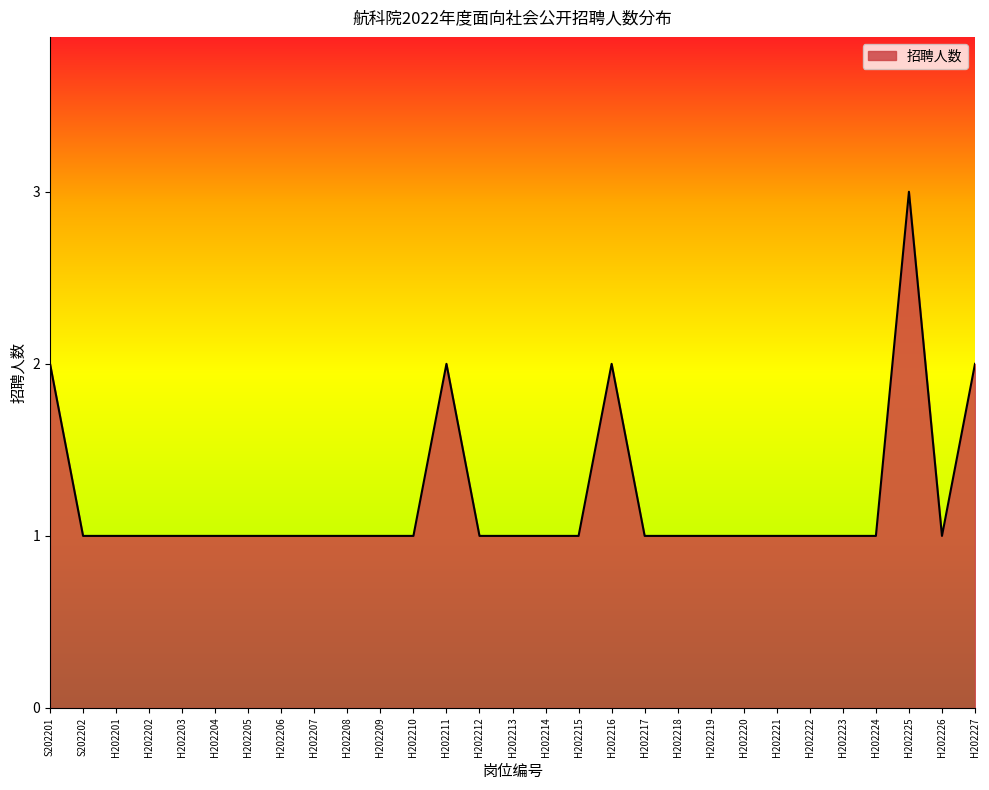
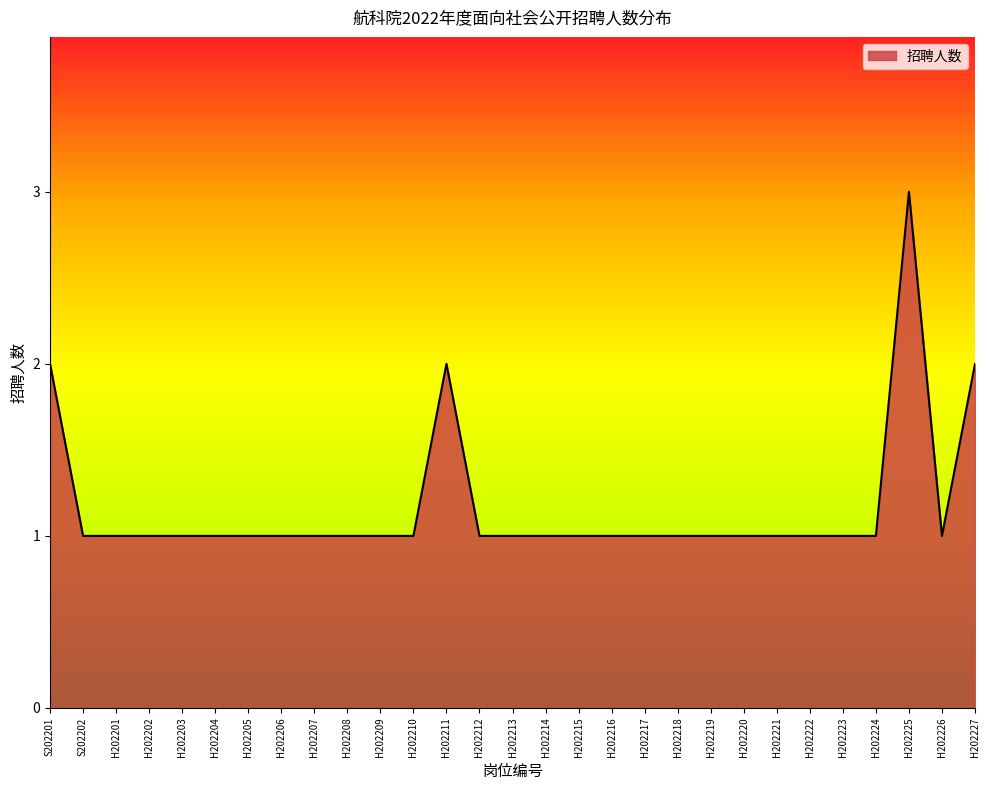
  {
    "S202201": 2,
    "S202202": 1,
    "H202201": 1,
    "H202202": 1,
    "H202203": 1,
    "H202204": 1,
    "H202205": 1,
    "H202206": 1,
    "H202207": 1,
    "H202208": 1,
    "H202209": 1,
    "H202210": 1,
    "H202211": 2,
    "H202212": 1,
    "H202213": 1,
    "H202214": 1,
    "H202215": 1,
-   "H202216": 2,
+   "H202216": 1,
    "H202217": 1,
    "H202218": 1,
    "H202219": 1,
    "H202220": 1,
    "H202221": 1,
    "H202222": 1,
    "H202223": 1,
    "H202224": 1,
    "H202225": 3,
    "H202226": 1,
    "H202227": 2
  }
